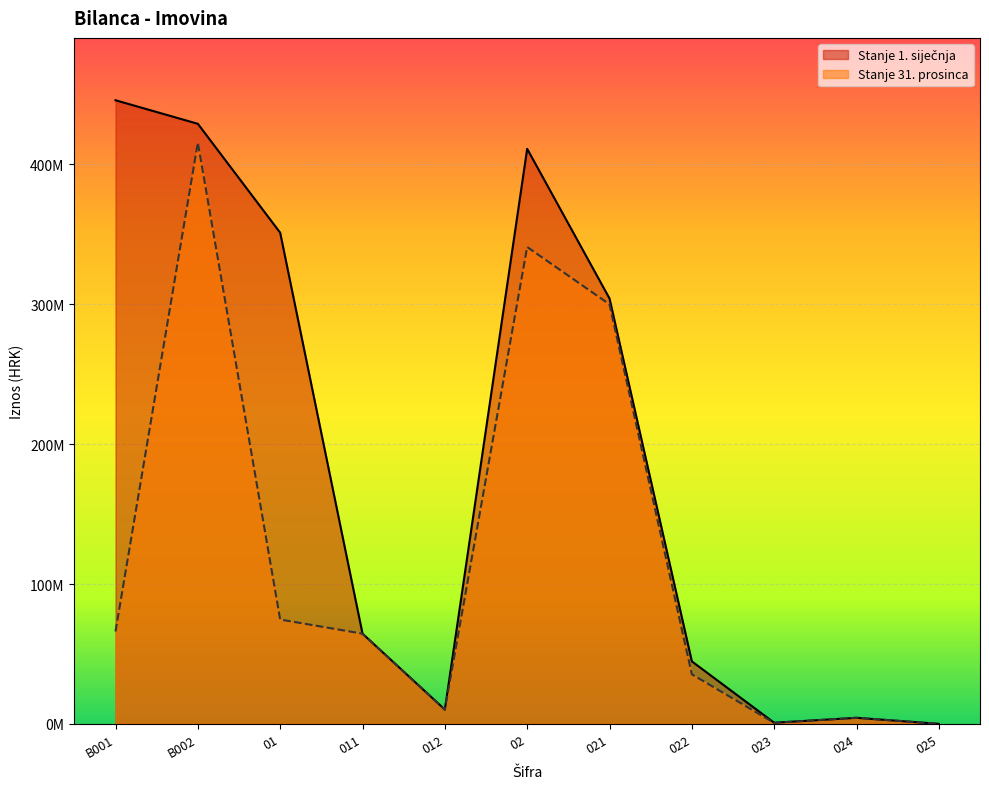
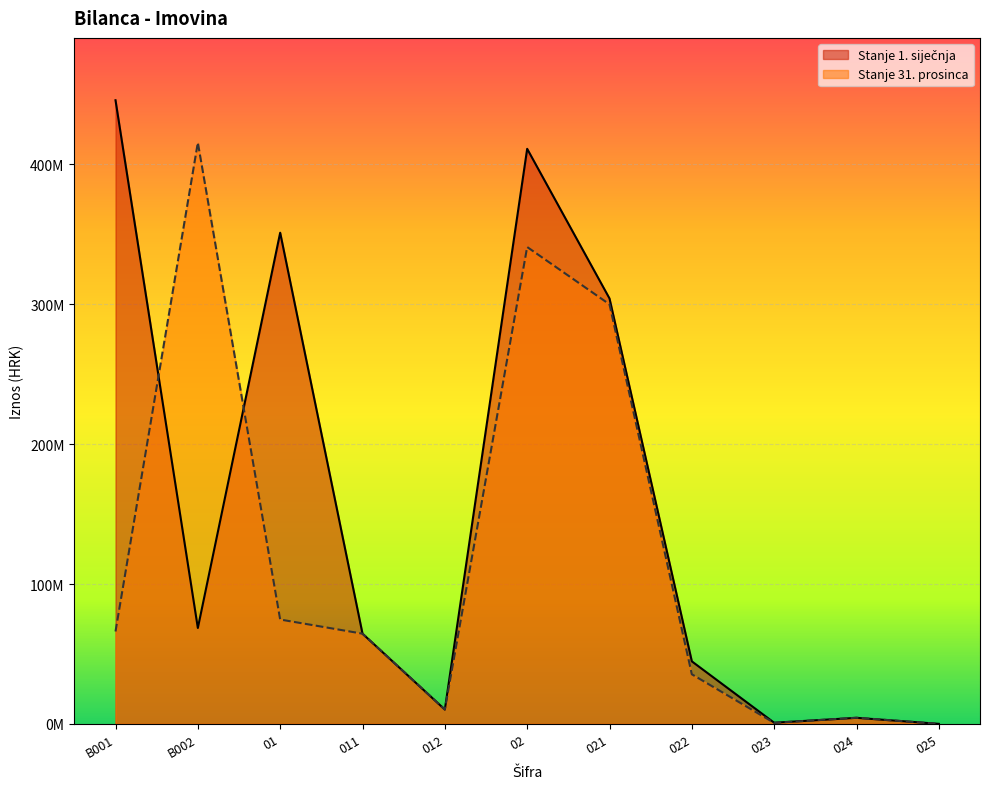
  {
    "Stanje 1. siječnja": {
      "B001": 446000000,
-     "B002": 429000000,
+     "B002": 69000000,
      "01": 351000000,
      "02": 411000000,
      "021": 304000000,
      "022": 45000000
    },
    "Stanje 31. prosinca": {
      "B001": 66000000,
      "B002": 416000000,
      "01": 75000000,
      "02": 341000000,
      "021": 300000000,
      "022": 35000000
    }
  }
